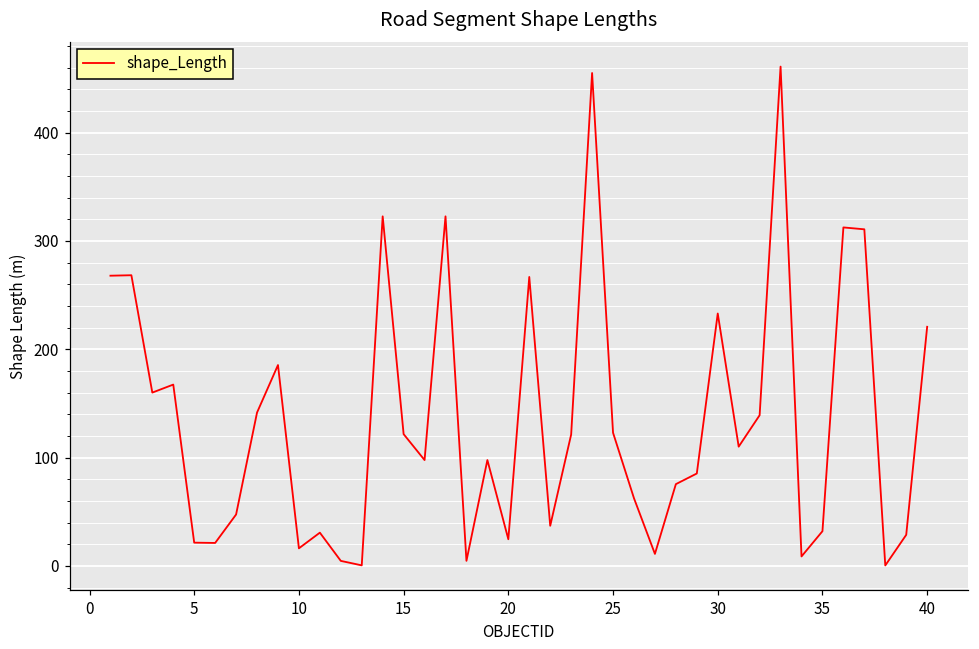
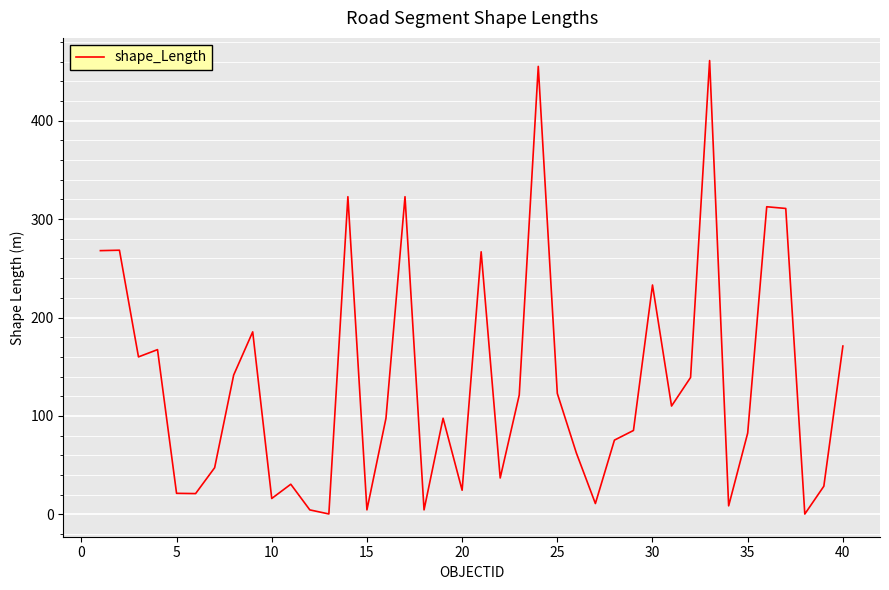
  {
    "5": 20,
    "10": 20,
-   "15": 120,
+   "15": 0,
    "20": 20,
    "25": 120,
    "30": 230,
-   "35": 30,
-   "40": 220
+   "35": 80,
+   "40": 170
  }
